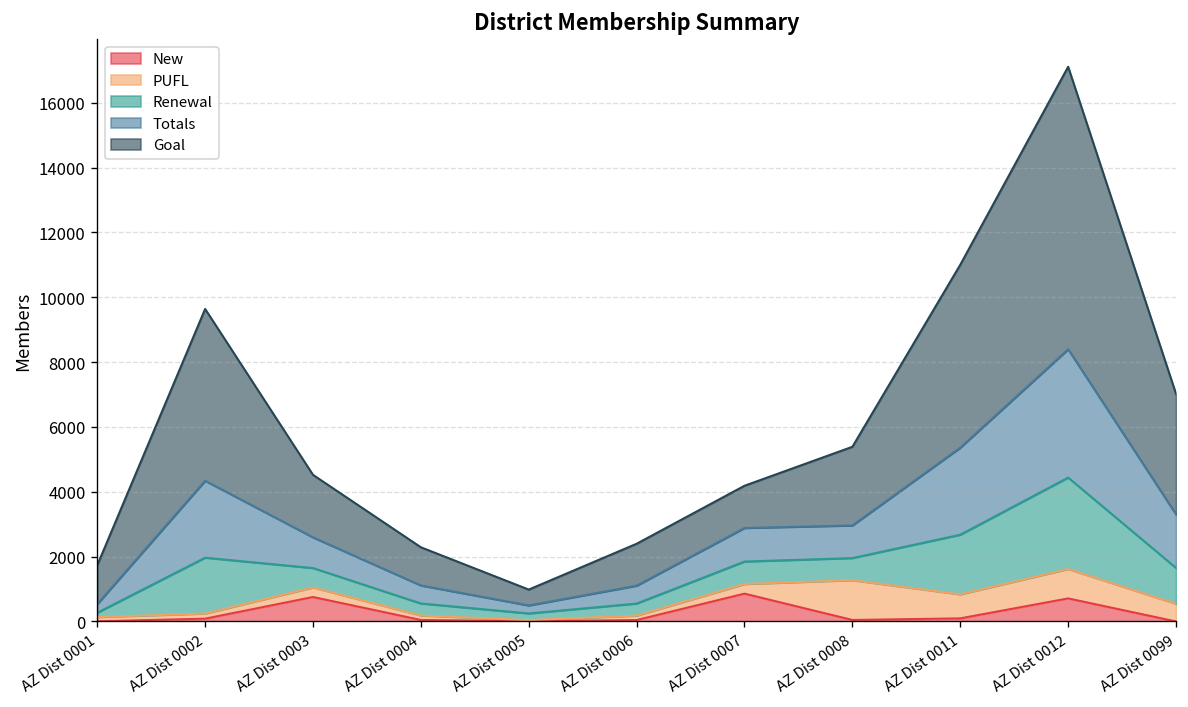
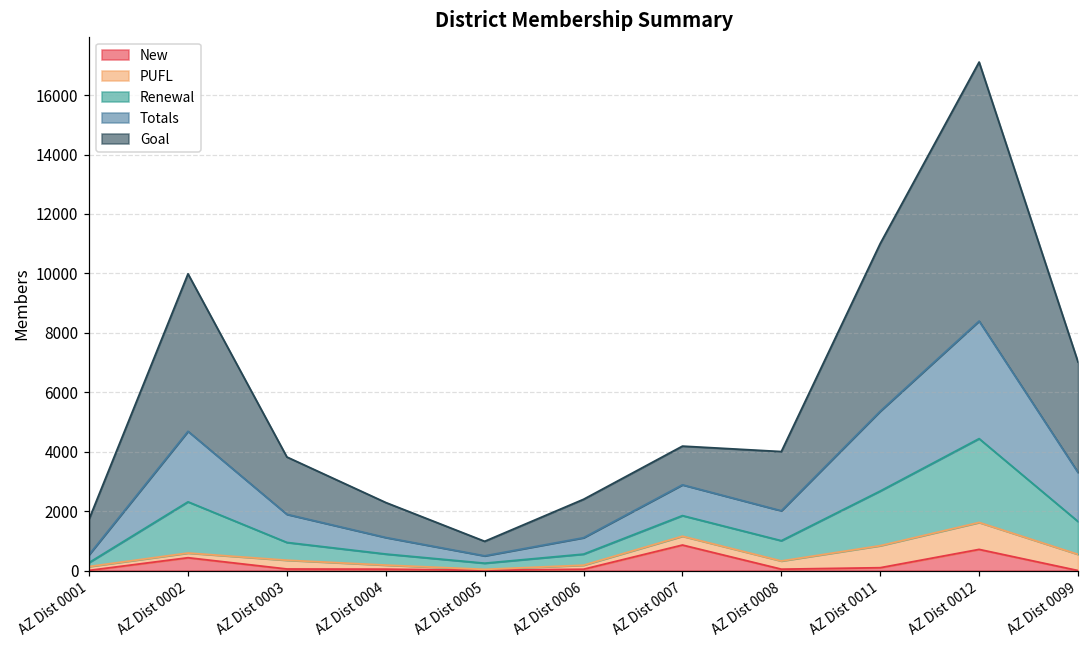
  {
    "New": {
      "AZ Dist 0001": 0,
-     "AZ Dist 0002": 100,
-     "AZ Dist 0003": 800,
+     "AZ Dist 0002": 400,
+     "AZ Dist 0003": 100,
      "AZ Dist 0004": 0,
      "AZ Dist 0006": 0,
      "AZ Dist 0007": 900,
      "AZ Dist 0008": 0,
      "AZ Dist 0011": 100,
      "AZ Dist 0012": 700,
      "AZ Dist 0099": 0
    },
    "PUFL": {
      "AZ Dist 0001": 100,
      "AZ Dist 0002": 200,
      "AZ Dist 0003": 300,
      "AZ Dist 0004": 100,
      "AZ Dist 0006": 100,
      "AZ Dist 0007": 300,
-     "AZ Dist 0008": 1200,
+     "AZ Dist 0008": 300,
      "AZ Dist 0011": 700,
      "AZ Dist 0012": 900,
      "AZ Dist 0099": 500
    },
    "Goal": {
      "AZ Dist 0001": 1200,
      "AZ Dist 0002": 5300,
      "AZ Dist 0003": 1900,
      "AZ Dist 0004": 1200,
      "AZ Dist 0005": 500,
      "AZ Dist 0006": 1300,
      "AZ Dist 0007": 1300,
-     "AZ Dist 0008": 2400,
+     "AZ Dist 0008": 2000,
      "AZ Dist 0011": 5600,
      "AZ Dist 0012": 8700,
      "AZ Dist 0099": 3700
    }
  }
